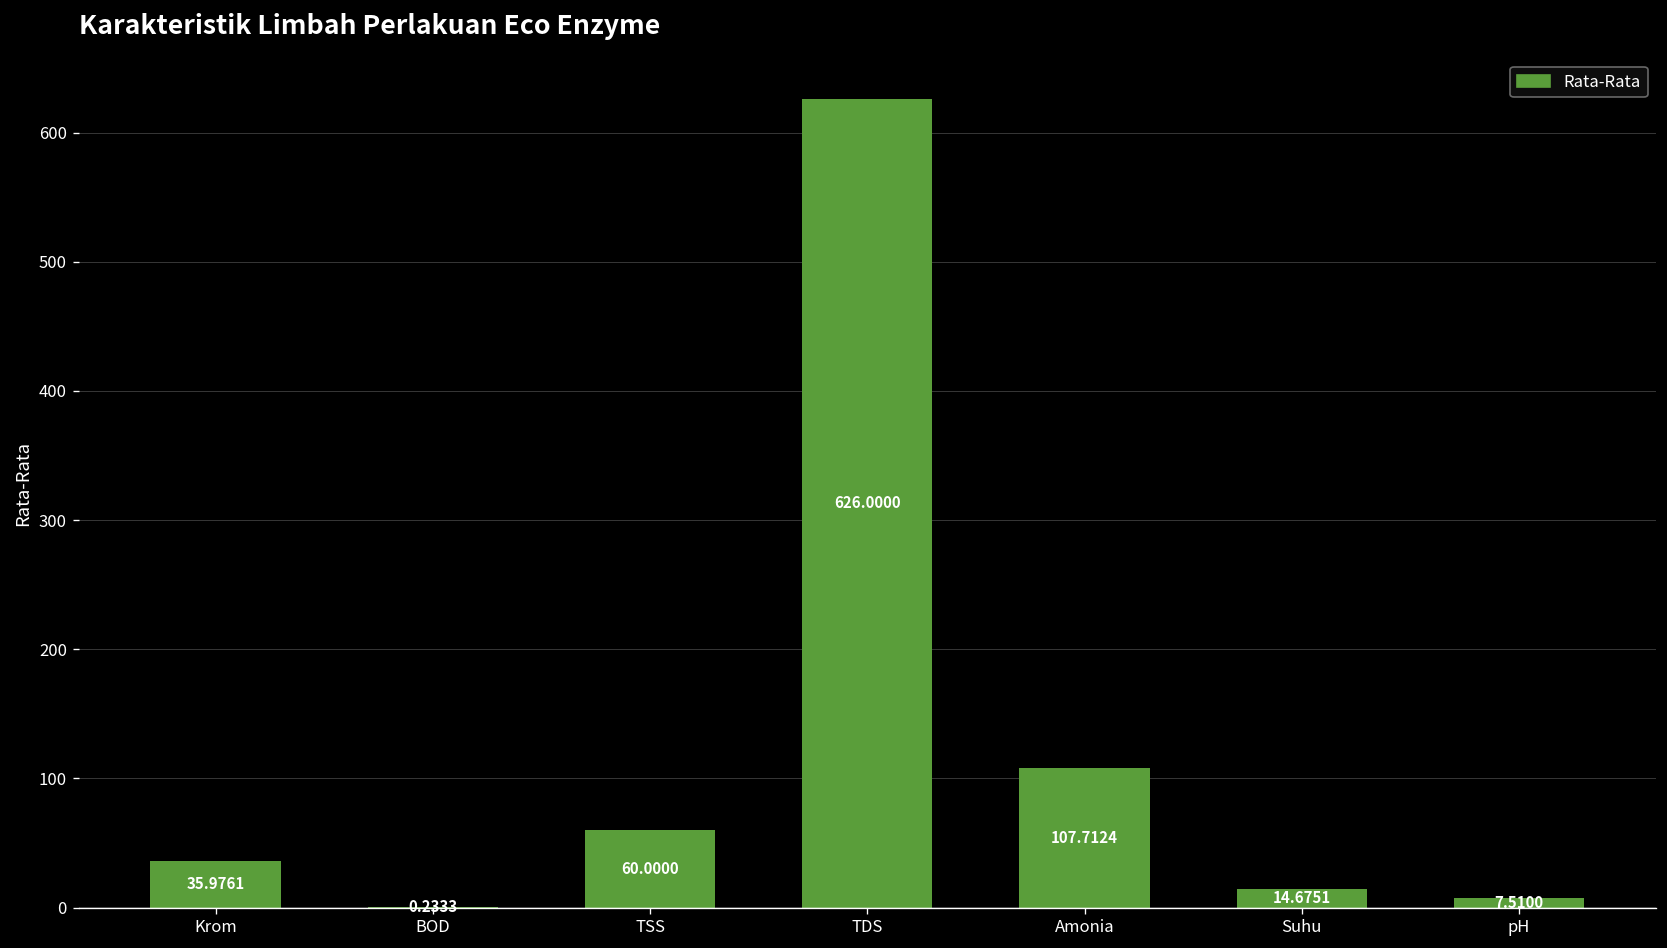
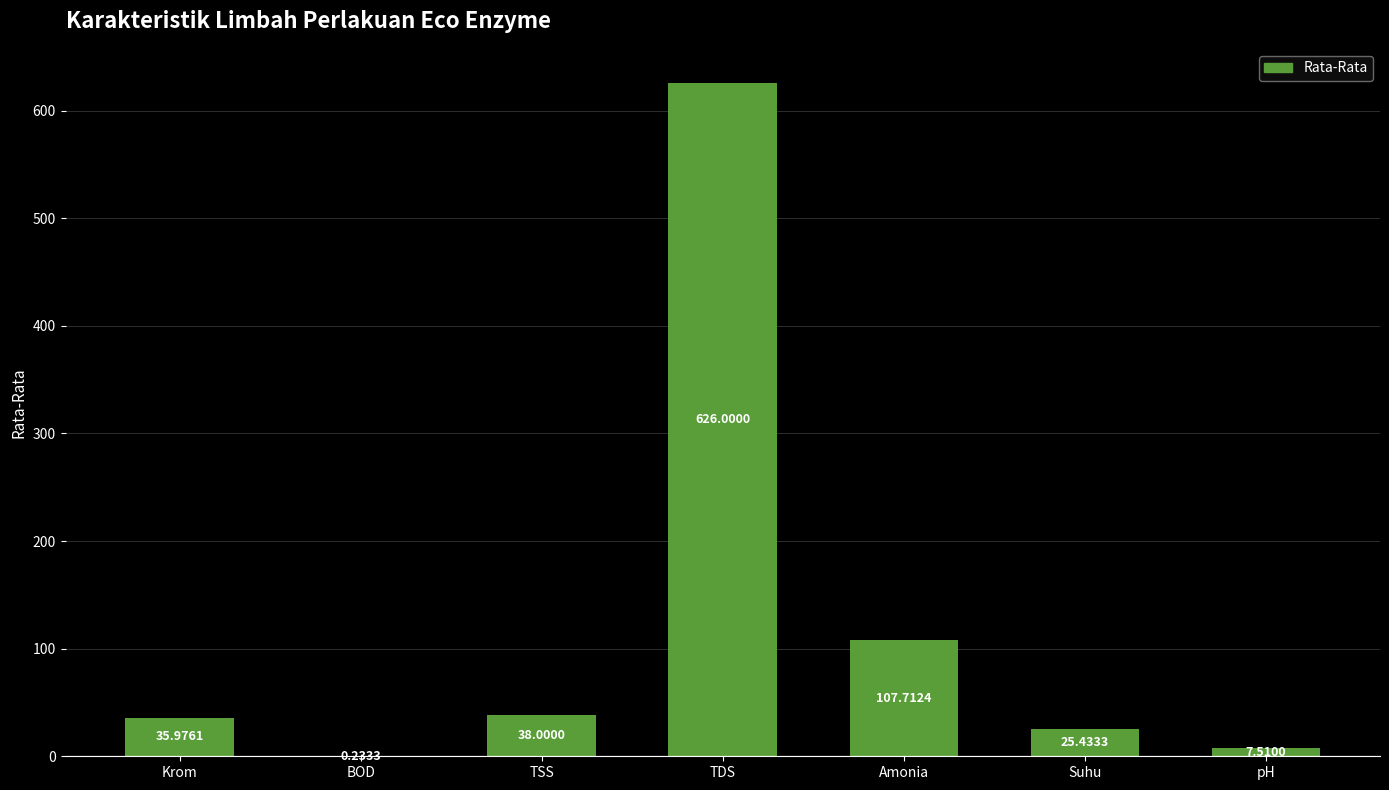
  {
    "Krom": 35.9761,
    "BOD": 0.2333,
-   "TSS": 60.0000,
+   "TSS": 38.0000,
    "TDS": 626.0000,
    "Amonia": 107.7124,
-   "Suhu": 14.6751,
+   "Suhu": 25.4333,
    "pH": 7.5100
  }
